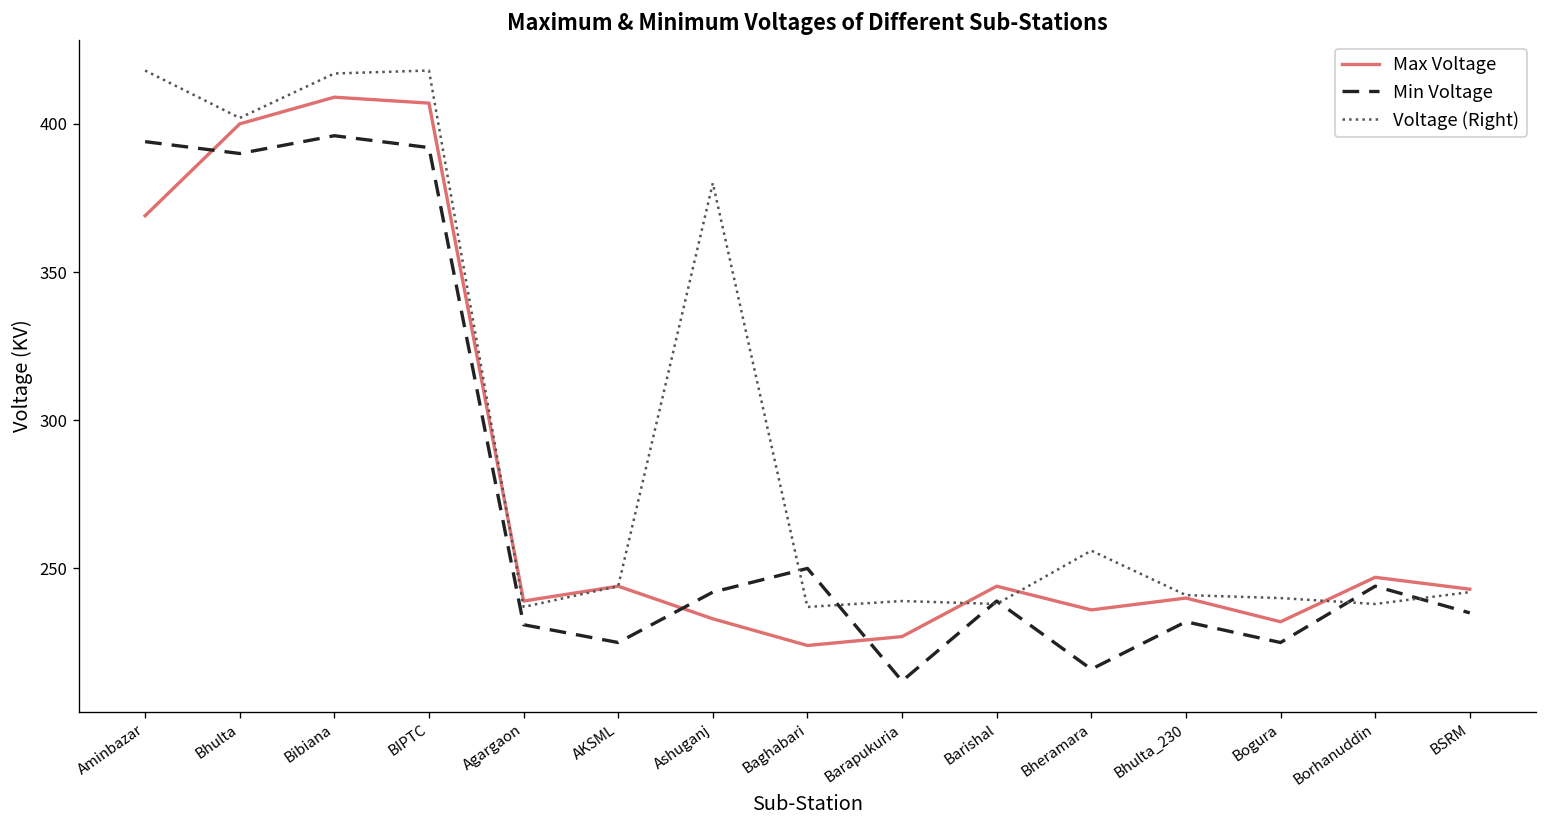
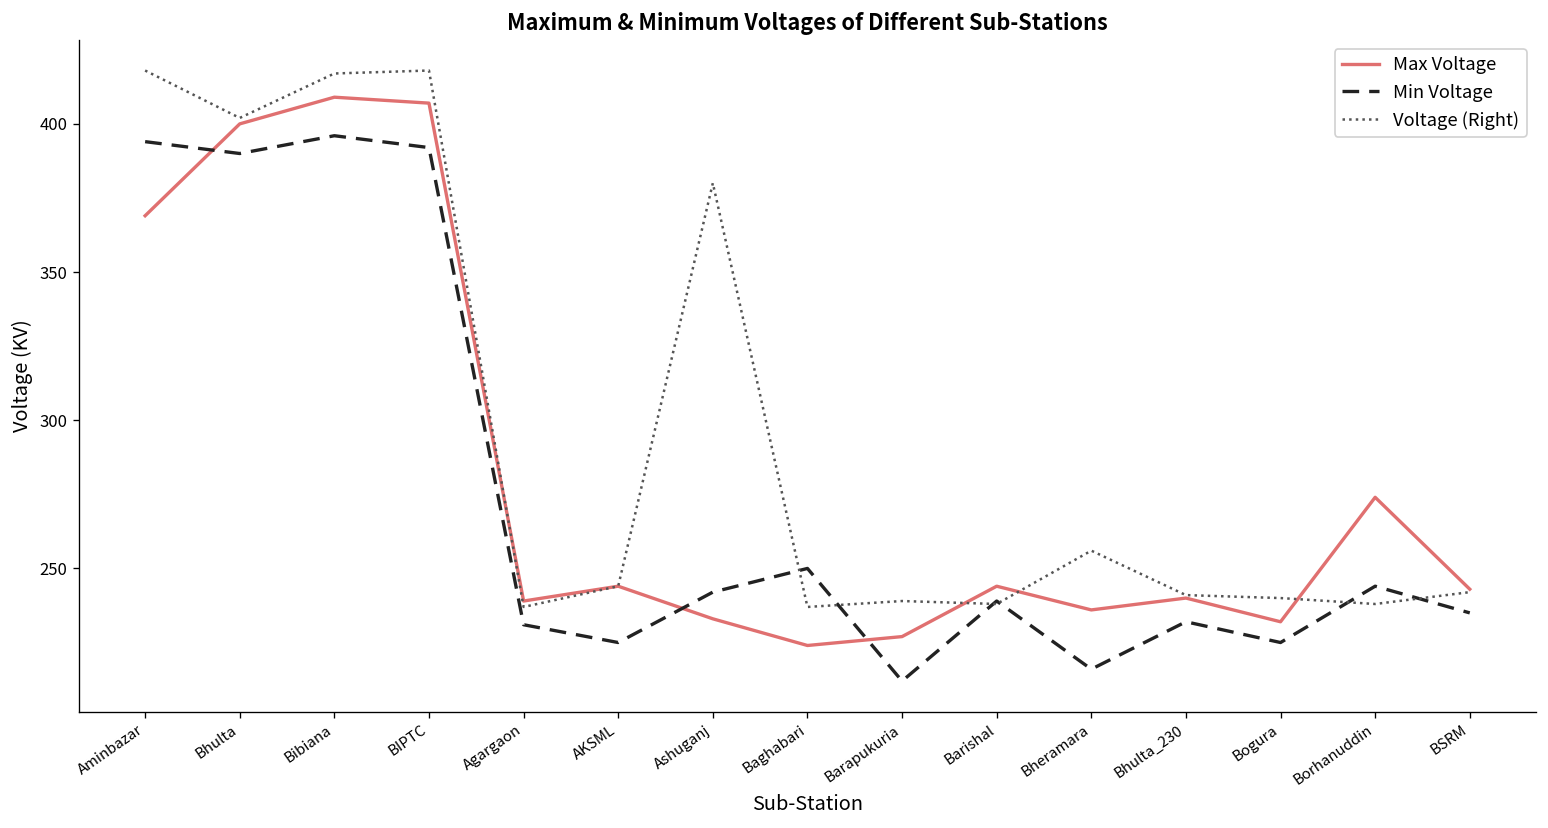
  {
    "Max Voltage": {
      "Aminbazar": 369,
      "Bhulta": 400,
      "Bibiana": 409,
      "BIPTC": 407,
      "Agargaon": 239,
      "Ashuganj": 233,
      "Baghabari": 224,
      "Barapukuria": 227,
      "Barishal": 244,
      "Bheramara": 236,
      "Bogura": 232,
-     "Borhanuddin": 247
+     "Borhanuddin": 274
    },
    "Min Voltage": {
      "Aminbazar": 394,
      "Bhulta": 390,
      "Bibiana": 396,
      "BIPTC": 392,
      "Agargaon": 231,
      "AKSML": 225,
      "Ashuganj": 242,
      "Baghabari": 250,
      "Barapukuria": 212,
      "Bheramara": 216,
      "Bhulta_230": 232,
      "Bogura": 225,
      "Borhanuddin": 244,
      "BSRM": 235
    },
    "Voltage (Right)": {
      "Aminbazar": 418,
      "Bhulta": 402,
      "Bibiana": 417,
      "BIPTC": 418,
      "Agargaon": 237,
      "Ashuganj": 380,
      "Baghabari": 237,
      "Barapukuria": 239,
      "Bheramara": 256,
      "Bogura": 240,
      "Borhanuddin": 238
    }
  }
